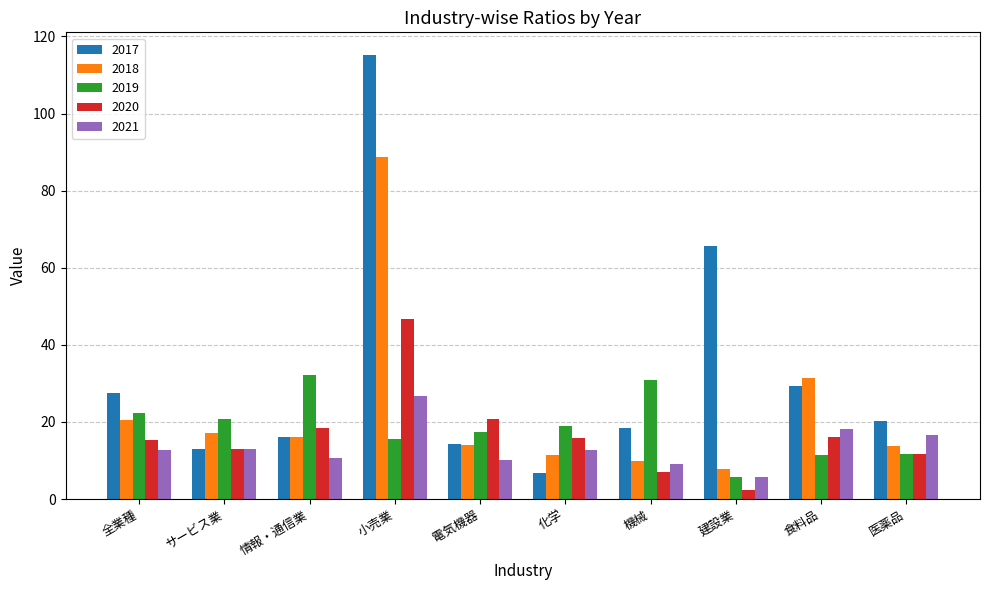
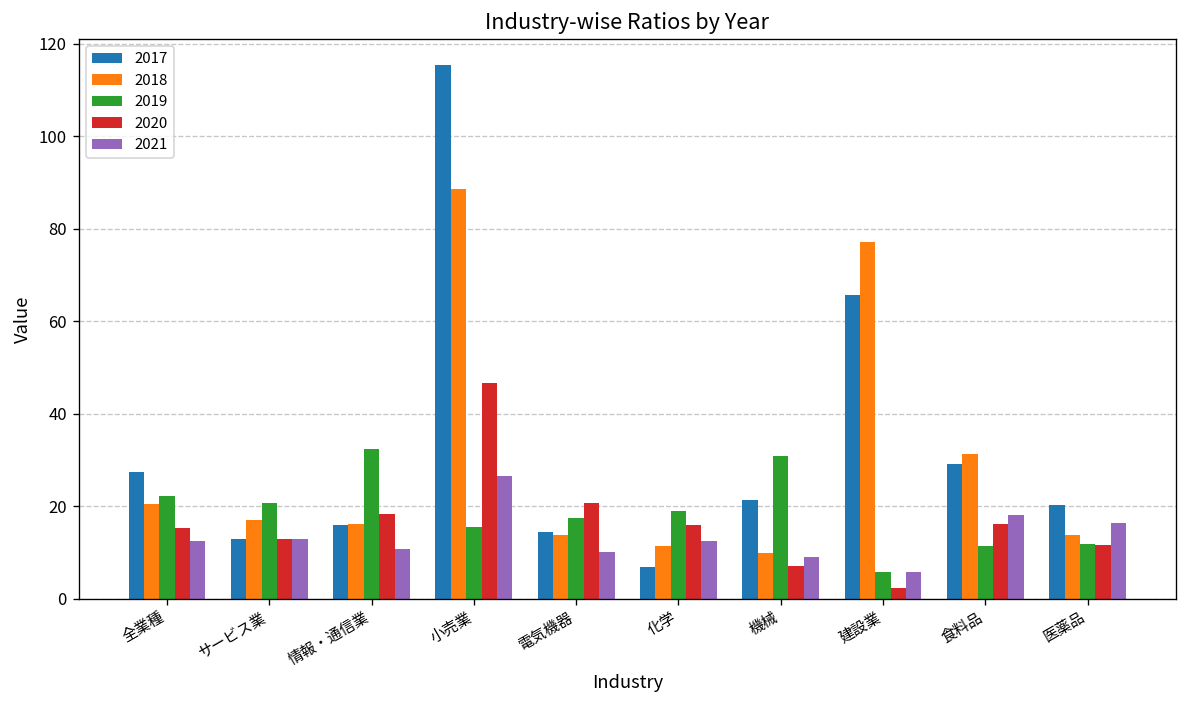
  {
    "2017": {
      "全業種": 27,
      "サービス業": 13,
      "情報・通信業": 16,
      "小売業": 115,
      "電気機器": 14,
      "化学": 7,
-     "機械": 18,
+     "機械": 21,
      "建設業": 66,
      "食料品": 29,
      "医薬品": 20
    },
    "2018": {
      "全業種": 20,
      "サービス業": 17,
      "情報・通信業": 16,
      "小売業": 89,
      "電気機器": 14,
      "化学": 11,
      "機械": 10,
-     "建設業": 8,
+     "建設業": 77,
      "食料品": 31,
      "医薬品": 14
    },
    "2019": {
      "全業種": 22,
      "サービス業": 21,
      "情報・通信業": 32,
      "小売業": 16,
      "電気機器": 17,
      "化学": 19,
      "機械": 31,
      "建設業": 6,
      "食料品": 11,
      "医薬品": 12
    },
    "2020": {
      "全業種": 15,
      "サービス業": 13,
      "情報・通信業": 18,
      "小売業": 47,
      "電気機器": 21,
      "化学": 16,
      "機械": 7,
      "建設業": 2,
      "食料品": 16,
      "医薬品": 12
    },
    "2021": {
      "全業種": 13,
      "サービス業": 13,
      "情報・通信業": 11,
      "小売業": 27,
      "電気機器": 10,
      "化学": 13,
      "機械": 9,
      "建設業": 6,
      "食料品": 18,
      "医薬品": 17
    }
  }
